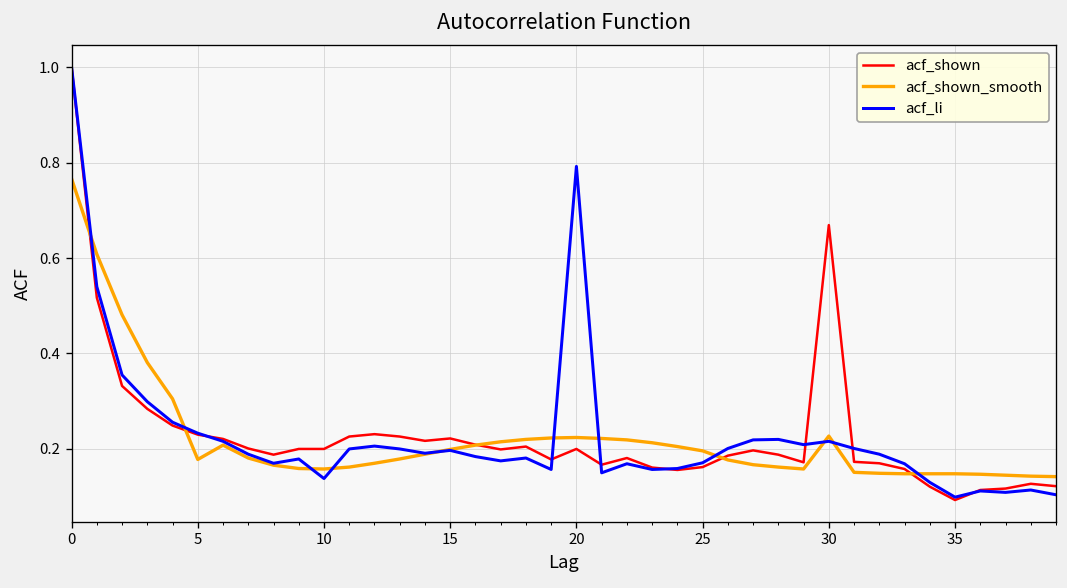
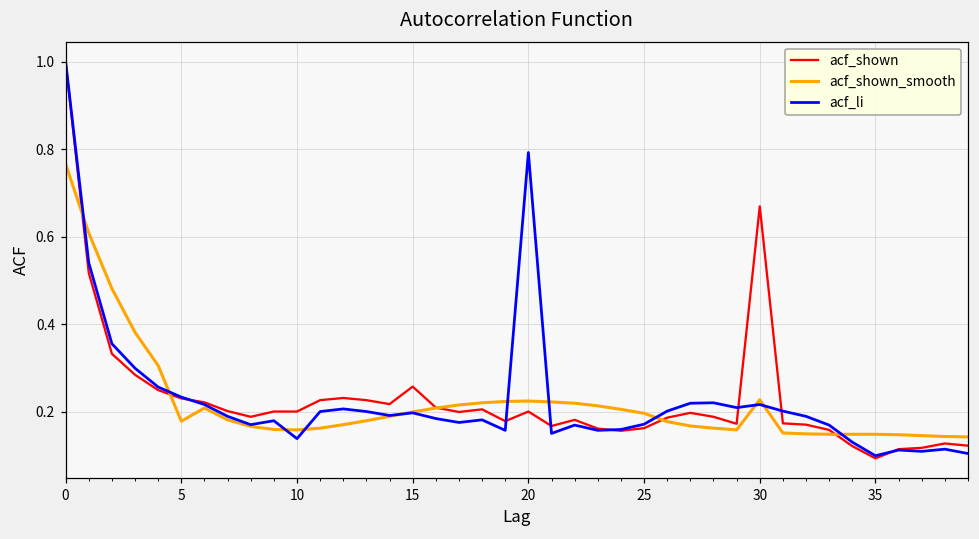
  {
    "acf_shown": {
      "10": 0.20,
-     "15": 0.22,
+     "15": 0.26,
      "20": 0.20,
      "25": 0.16,
      "30": 0.67
    },
    "acf_shown_smooth": {
      "0": 0.77,
      "5": 0.18,
      "10": 0.16,
      "20": 0.22,
      "25": 0.20,
      "30": 0.23,
      "35": 0.15
    },
    "acf_li": {
      "10": 0.14,
      "20": 0.79,
      "25": 0.17,
      "30": 0.22
    }
  }
